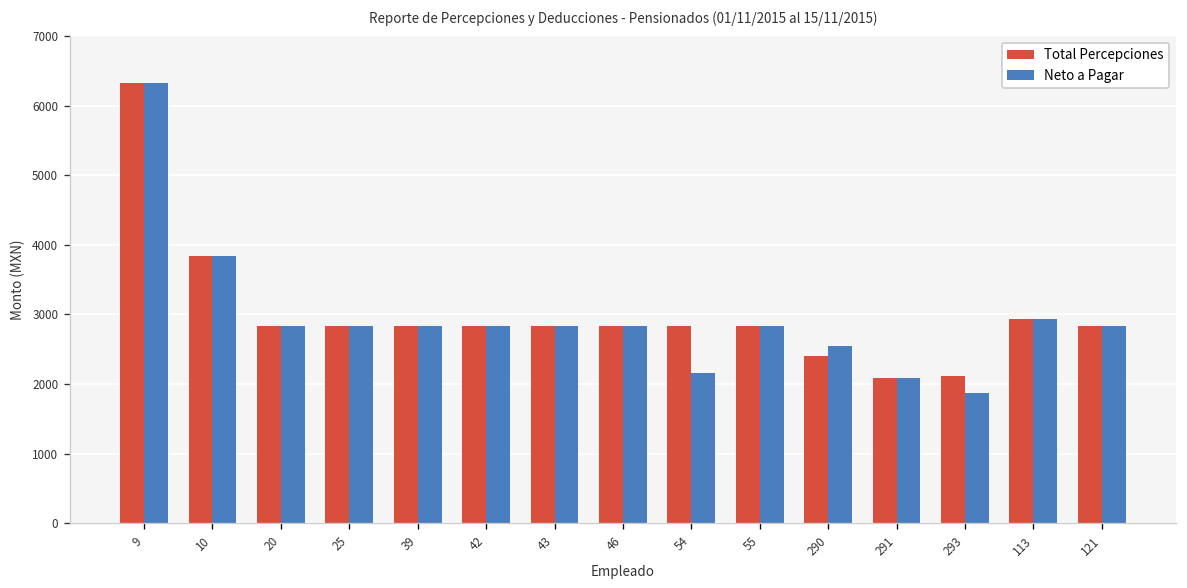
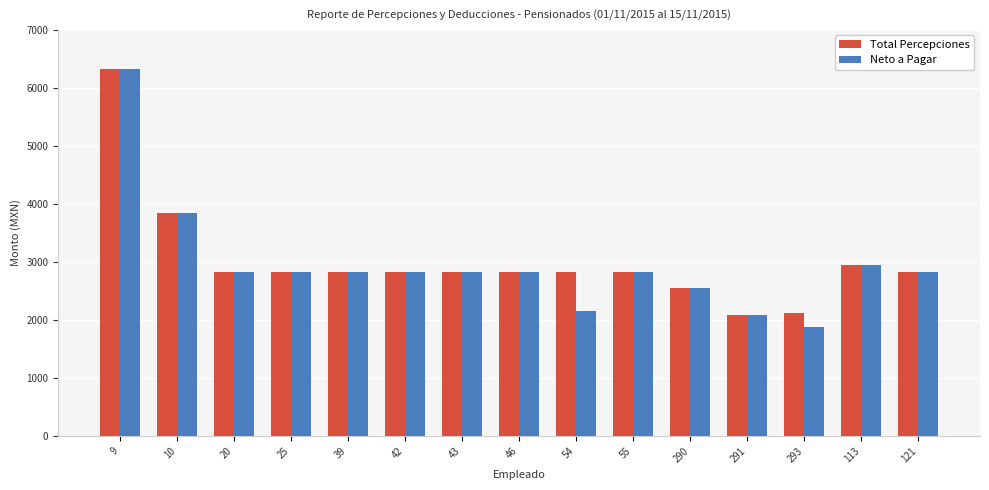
  {
    "Total Percepciones": {
      "9": 6300,
      "10": 3800,
      "20": 2800,
      "25": 2800,
      "39": 2800,
      "42": 2800,
      "43": 2800,
      "46": 2800,
      "54": 2800,
      "55": 2800,
-     "290": 2400,
+     "290": 2600,
      "291": 2100,
      "293": 2100,
      "113": 2900,
      "121": 2800
    },
    "Neto a Pagar": {
      "9": 6300,
      "10": 3800,
      "20": 2800,
      "25": 2800,
      "39": 2800,
      "42": 2800,
      "43": 2800,
      "46": 2800,
      "54": 2200,
      "55": 2800,
      "290": 2600,
      "291": 2100,
      "293": 1900,
      "113": 2900,
      "121": 2800
    }
  }
